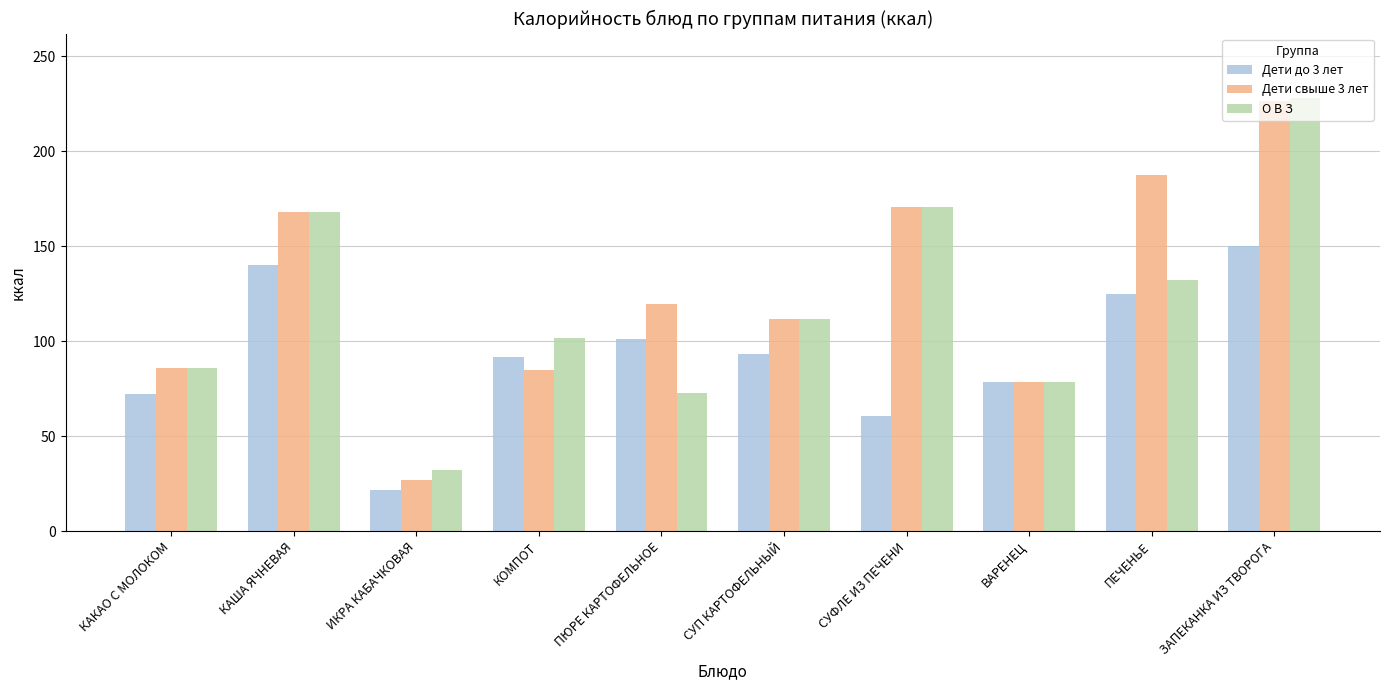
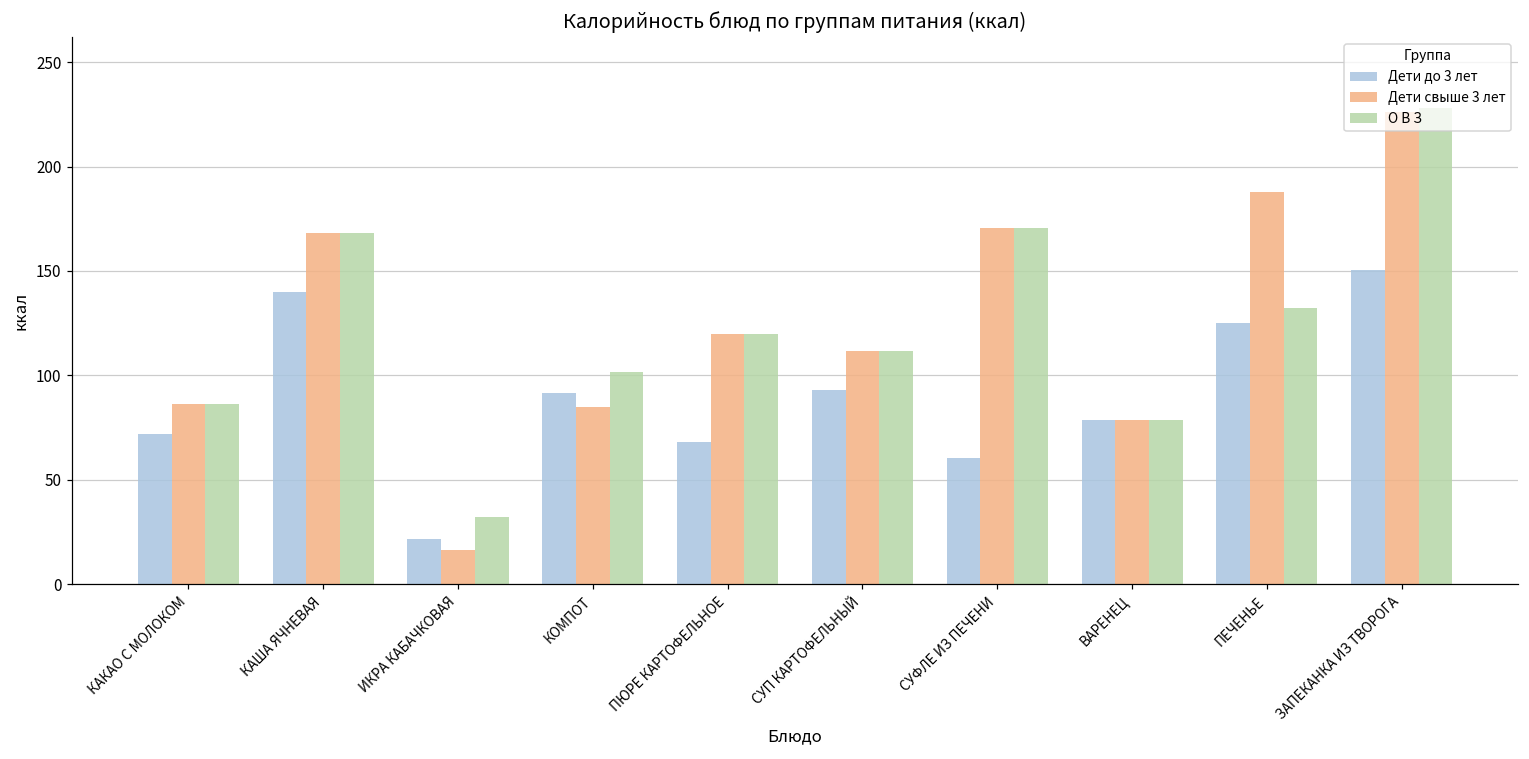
  {
    "Дети до 3 лет": {
      "КАКАО С МОЛОКОМ": 72,
      "КАША ЯЧНЕВАЯ": 140,
      "ИКРА КАБАЧКОВАЯ": 22,
      "КОМПОТ": 92,
-     "ПЮРЕ КАРТОФЕЛЬНОЕ": 101,
+     "ПЮРЕ КАРТОФЕЛЬНОЕ": 68,
      "СУП КАРТОФЕЛЬНЫЙ": 93,
      "СУФЛЕ ИЗ ПЕЧЕНИ": 61,
      "ВАРЕНЕЦ": 79,
      "ПЕЧЕНЬЕ": 125,
      "ЗАПЕКАНКА ИЗ ТВОРОГА": 150
    },
    "Дети свыше 3 лет": {
      "КАКАО С МОЛОКОМ": 86,
      "КАША ЯЧНЕВАЯ": 168,
-     "ИКРА КАБАЧКОВАЯ": 27,
+     "ИКРА КАБАЧКОВАЯ": 17,
      "КОМПОТ": 85,
      "ПЮРЕ КАРТОФЕЛЬНОЕ": 120,
      "СУП КАРТОФЕЛЬНЫЙ": 112,
      "СУФЛЕ ИЗ ПЕЧЕНИ": 171,
      "ВАРЕНЕЦ": 79,
      "ПЕЧЕНЬЕ": 188
    },
    "О В З": {
      "КАКАО С МОЛОКОМ": 86,
      "КАША ЯЧНЕВАЯ": 168,
      "ИКРА КАБАЧКОВАЯ": 32,
      "КОМПОТ": 102,
-     "ПЮРЕ КАРТОФЕЛЬНОЕ": 73,
+     "ПЮРЕ КАРТОФЕЛЬНОЕ": 120,
      "СУП КАРТОФЕЛЬНЫЙ": 112,
      "СУФЛЕ ИЗ ПЕЧЕНИ": 171,
      "ВАРЕНЕЦ": 79,
      "ПЕЧЕНЬЕ": 132
    }
  }
